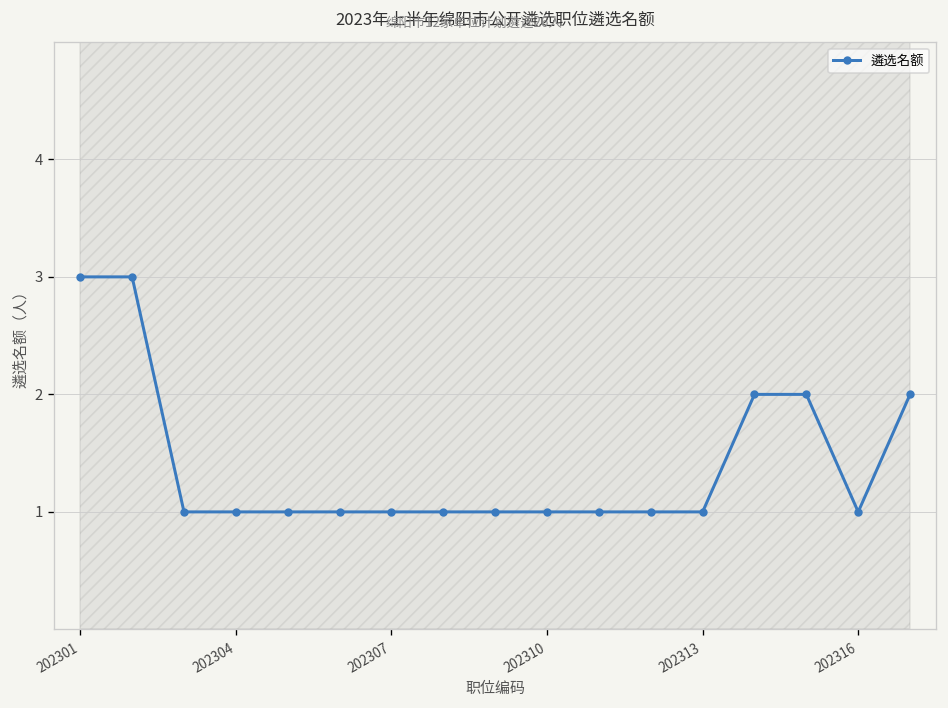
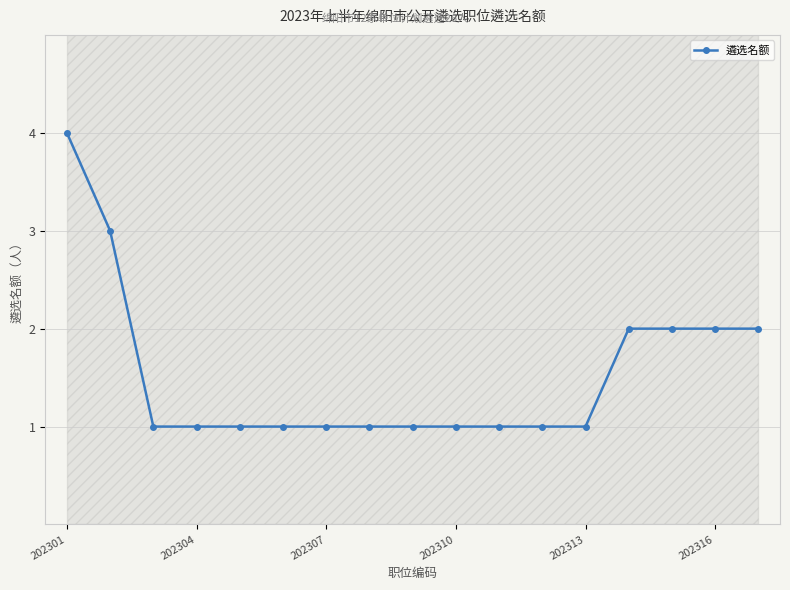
  {
    "遴选名额": {
-     "202301": 3,
+     "202301": 4,
      "202304": 1,
      "202307": 1,
      "202310": 1,
      "202313": 1,
-     "202316": 1
+     "202316": 2
    }
  }
